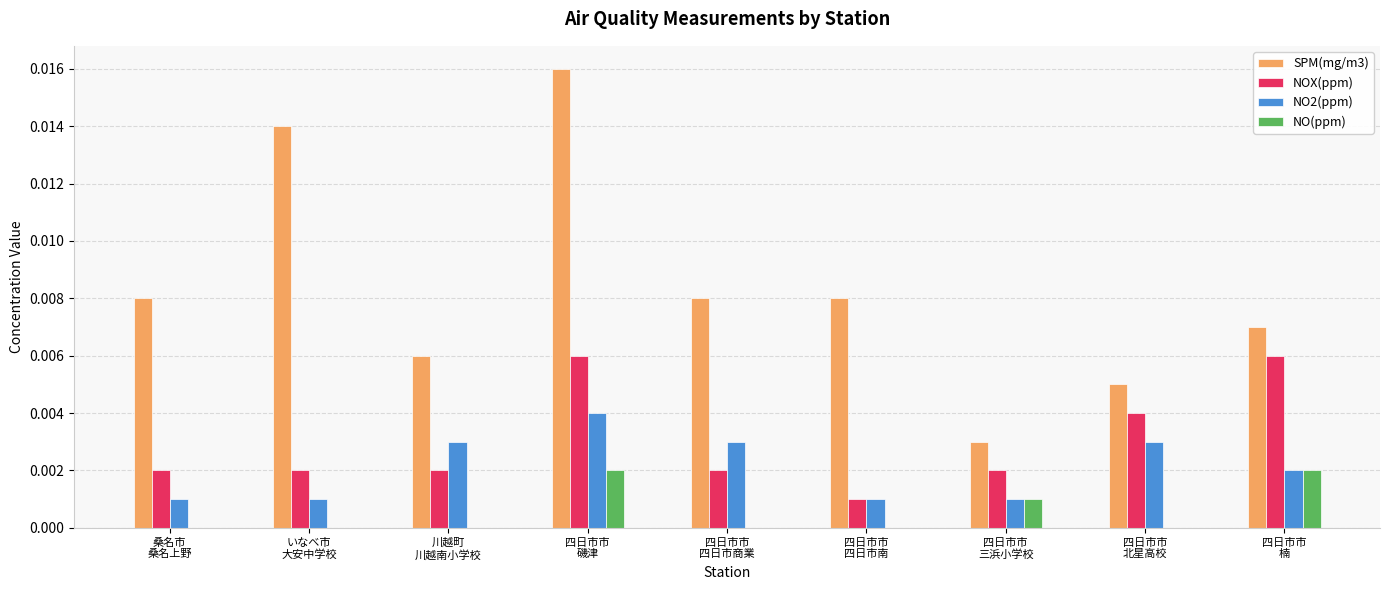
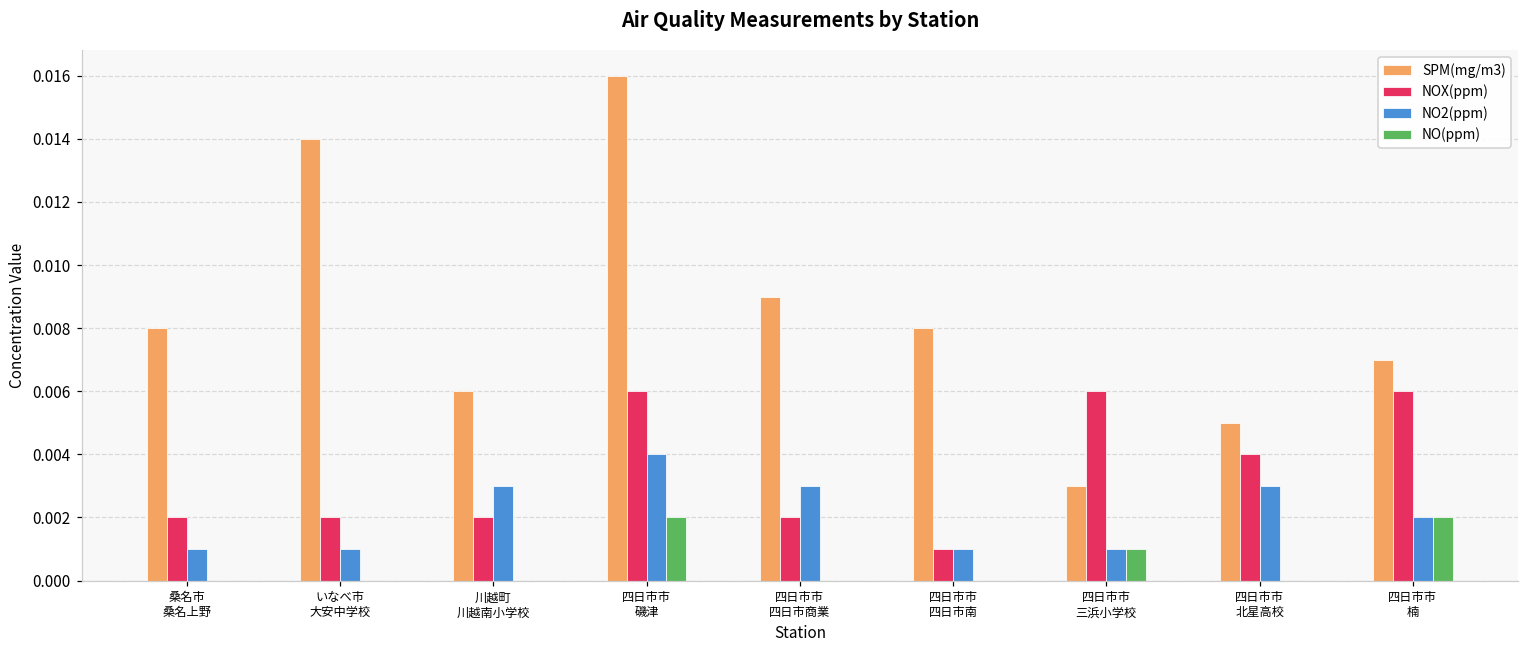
  {
    "SPM(mg/m3)": {
      "桑名市 桑名上野": 0.008,
      "いなべ市 大安中学校": 0.014,
      "川越町 川越南小学校": 0.006,
      "四日市市 磯津": 0.016,
-     "四日市市 四日市商業": 0.008,
+     "四日市市 四日市商業": 0.009,
      "四日市市 四日市南": 0.008,
      "四日市市 三浜小学校": 0.003,
      "四日市市 北星高校": 0.005,
      "四日市市 楠": 0.007
    },
    "NOX(ppm)": {
      "桑名市 桑名上野": 0.002,
      "いなべ市 大安中学校": 0.002,
      "川越町 川越南小学校": 0.002,
      "四日市市 磯津": 0.006,
      "四日市市 四日市商業": 0.002,
      "四日市市 四日市南": 0.001,
-     "四日市市 三浜小学校": 0.002,
+     "四日市市 三浜小学校": 0.006,
      "四日市市 北星高校": 0.004,
      "四日市市 楠": 0.006
    },
    "NO2(ppm)": {
      "桑名市 桑名上野": 0.001,
      "いなべ市 大安中学校": 0.001,
      "川越町 川越南小学校": 0.003,
      "四日市市 磯津": 0.004,
      "四日市市 四日市商業": 0.003,
      "四日市市 四日市南": 0.001,
      "四日市市 三浜小学校": 0.001,
      "四日市市 北星高校": 0.003,
      "四日市市 楠": 0.002
    },
    "NO(ppm)": {
      "桑名市 桑名上野": 0.000,
      "いなべ市 大安中学校": 0.000,
      "川越町 川越南小学校": 0.000,
      "四日市市 磯津": 0.002,
      "四日市市 四日市商業": 0.000,
      "四日市市 四日市南": 0.000,
      "四日市市 三浜小学校": 0.001,
      "四日市市 北星高校": 0.000,
      "四日市市 楠": 0.002
    }
  }
